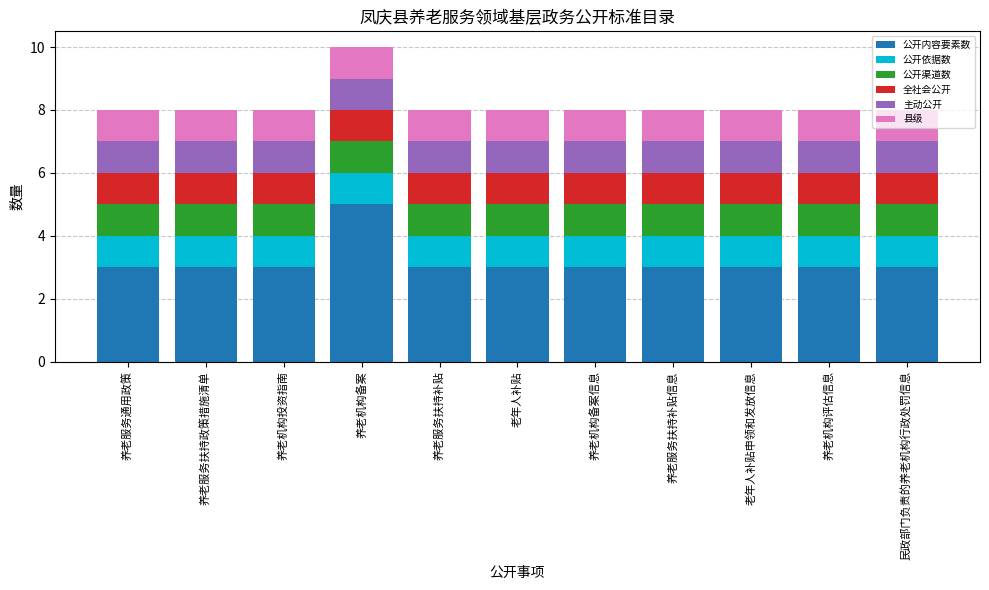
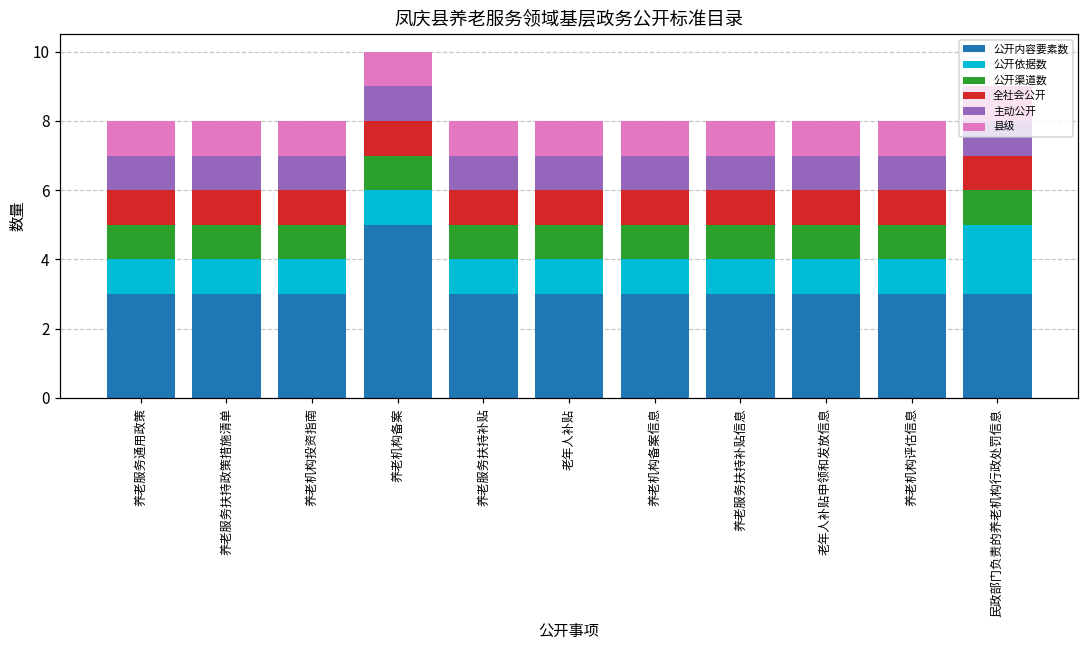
  {
    "公开内容要素数": {
      "养老服务通用政策": 3,
      "养老服务扶持政策措施清单": 3,
      "养老机构投资指南": 3,
      "养老机构备案": 5,
      "养老服务扶持补贴": 3,
      "老年人补贴": 3,
      "养老机构备案信息": 3,
      "养老服务扶持补贴信息": 3,
      "老年人补贴申领和发放信息": 3,
      "养老机构评估信息": 3,
      "民政部门负责的养老机构行政处罚信息": 3
    },
    "公开依据数": {
      "养老服务通用政策": 1,
      "养老服务扶持政策措施清单": 1,
      "养老机构投资指南": 1,
      "养老机构备案": 1,
      "养老服务扶持补贴": 1,
      "老年人补贴": 1,
      "养老机构备案信息": 1,
      "养老服务扶持补贴信息": 1,
      "老年人补贴申领和发放信息": 1,
      "养老机构评估信息": 1,
-     "民政部门负责的养老机构行政处罚信息": 1
+     "民政部门负责的养老机构行政处罚信息": 2
    },
    "公开渠道数": {
      "养老服务通用政策": 1,
      "养老服务扶持政策措施清单": 1,
      "养老机构投资指南": 1,
      "养老机构备案": 1,
      "养老服务扶持补贴": 1,
      "老年人补贴": 1,
      "养老机构备案信息": 1,
      "养老服务扶持补贴信息": 1,
      "老年人补贴申领和发放信息": 1,
      "养老机构评估信息": 1,
      "民政部门负责的养老机构行政处罚信息": 1
    },
    "全社会公开": {
      "养老服务通用政策": 1,
      "养老服务扶持政策措施清单": 1,
      "养老机构投资指南": 1,
      "养老机构备案": 1,
      "养老服务扶持补贴": 1,
      "老年人补贴": 1,
      "养老机构备案信息": 1,
      "养老服务扶持补贴信息": 1,
      "老年人补贴申领和发放信息": 1,
      "养老机构评估信息": 1,
      "民政部门负责的养老机构行政处罚信息": 1
    },
    "主动公开": {
      "养老服务通用政策": 1,
      "养老服务扶持政策措施清单": 1,
      "养老机构投资指南": 1,
      "养老机构备案": 1,
      "养老服务扶持补贴": 1,
      "老年人补贴": 1,
      "养老机构备案信息": 1,
      "养老服务扶持补贴信息": 1,
      "老年人补贴申领和发放信息": 1,
      "养老机构评估信息": 1
    },
    "县级": {
      "养老服务通用政策": 1,
      "养老服务扶持政策措施清单": 1,
      "养老机构投资指南": 1,
      "养老机构备案": 1,
      "养老服务扶持补贴": 1,
      "老年人补贴": 1,
      "养老机构备案信息": 1,
      "养老服务扶持补贴信息": 1,
      "老年人补贴申领和发放信息": 1,
      "养老机构评估信息": 1
    }
  }
